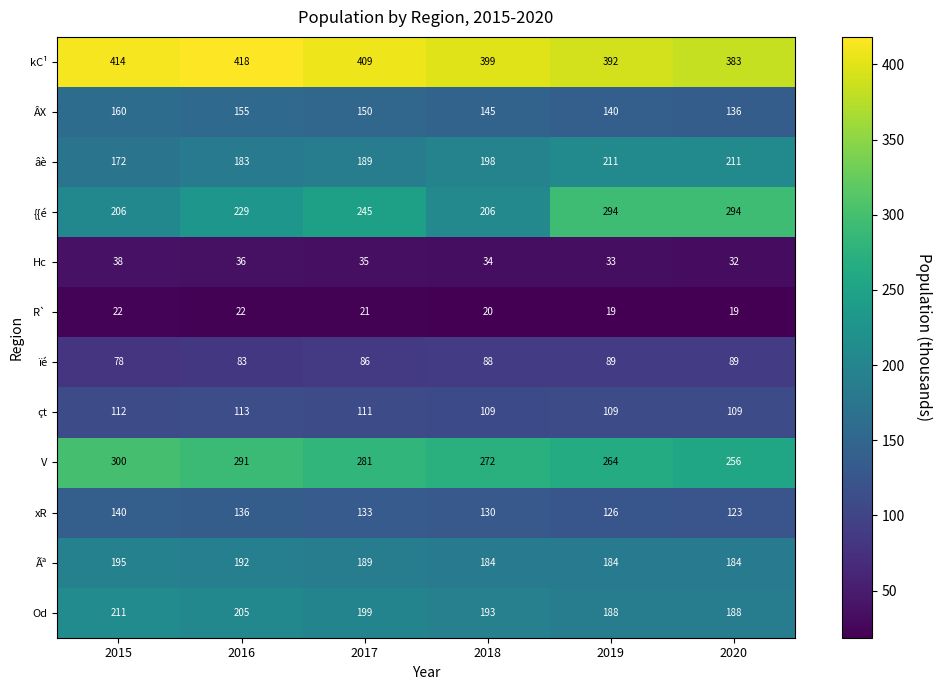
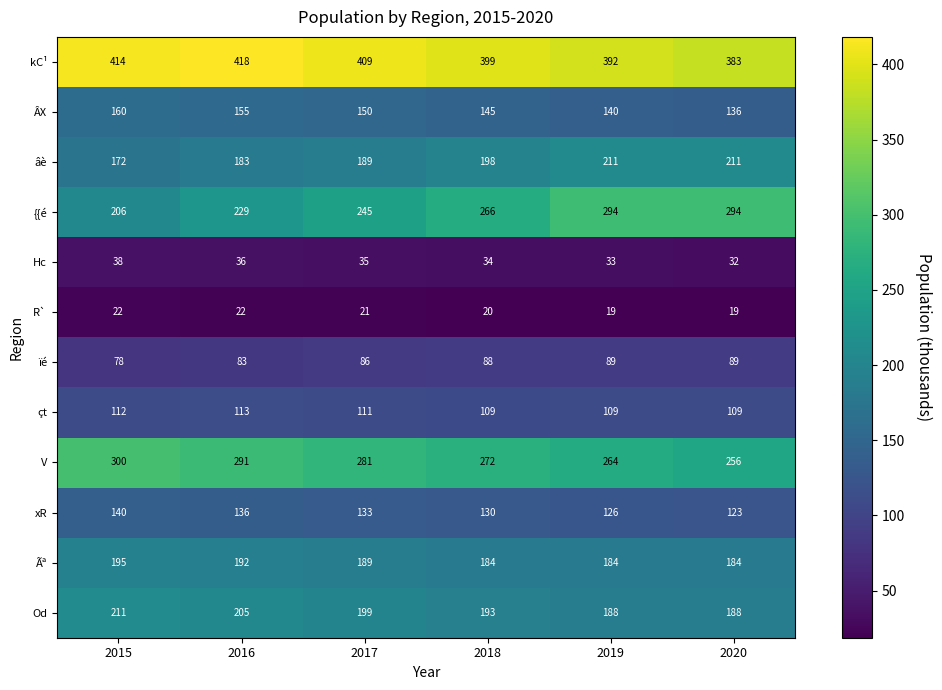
  {
    "kC¹": {
      "2015": 414,
      "2016": 418,
      "2017": 409,
      "2018": 399,
      "2019": 392,
      "2020": 383
    },
    "ÂX": {
      "2015": 160,
      "2016": 155,
      "2017": 150,
      "2018": 145,
      "2019": 140,
      "2020": 136
    },
    "âè": {
      "2015": 172,
      "2016": 183,
      "2017": 189,
      "2018": 198,
      "2019": 211,
      "2020": 211
    },
    "{{é": {
      "2015": 206,
      "2016": 229,
      "2017": 245,
-     "2018": 206,
+     "2018": 266,
      "2019": 294,
      "2020": 294
    },
    "Hc": {
      "2015": 38,
      "2016": 36,
      "2017": 35,
      "2018": 34,
      "2019": 33,
      "2020": 32
    },
    "R`": {
      "2015": 22,
      "2016": 22,
      "2017": 21,
      "2018": 20,
      "2019": 19,
      "2020": 19
    },
    "ïé": {
      "2015": 78,
      "2016": 83,
      "2017": 86,
      "2018": 88,
      "2019": 89,
      "2020": 89
    },
    "çt": {
      "2015": 112,
      "2016": 113,
      "2017": 111,
      "2018": 109,
      "2019": 109,
      "2020": 109
    },
    "V": {
      "2015": 300,
      "2016": 291,
      "2017": 281,
      "2018": 272,
      "2019": 264,
      "2020": 256
    },
    "xR": {
      "2015": 140,
      "2016": 136,
      "2017": 133,
      "2018": 130,
      "2019": 126,
      "2020": 123
    },
    "Ãª": {
      "2015": 195,
      "2016": 192,
      "2017": 189,
      "2018": 184,
      "2019": 184,
      "2020": 184
    },
    "Od": {
      "2015": 211,
      "2016": 205,
      "2017": 199,
      "2018": 193,
      "2019": 188,
      "2020": 188
    }
  }
